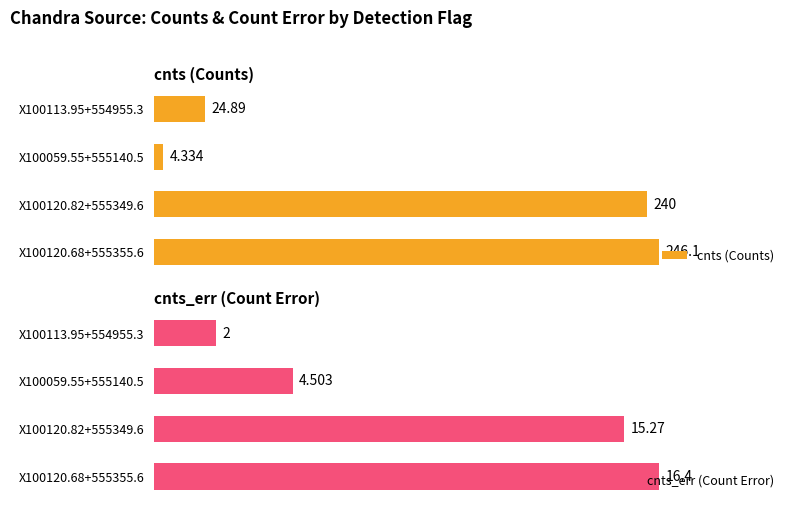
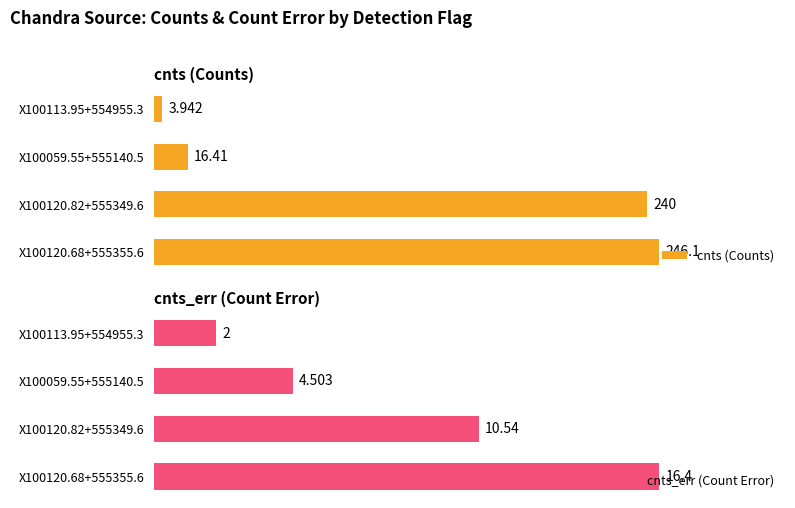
  {
    "cnts (Counts)": {
-     "X100113.95+554955.3": 24.89,
-     "X100059.55+555140.5": 4.334,
+     "X100113.95+554955.3": 3.942,
+     "X100059.55+555140.5": 16.41,
      "X100120.82+555349.6": 240,
      "X100120.68+555355.6": 246.1
    },
    "cnts_err (Count Error)": {
      "X100113.95+554955.3": 2,
      "X100059.55+555140.5": 4.503,
-     "X100120.82+555349.6": 15.27,
+     "X100120.82+555349.6": 10.54,
      "X100120.68+555355.6": 16.4
    }
  }
